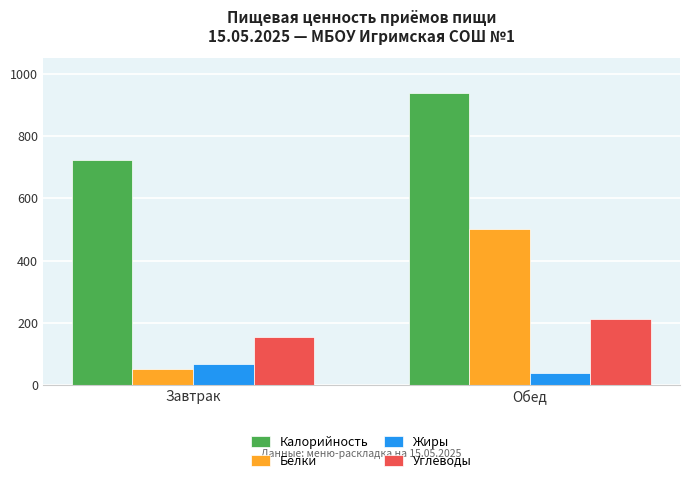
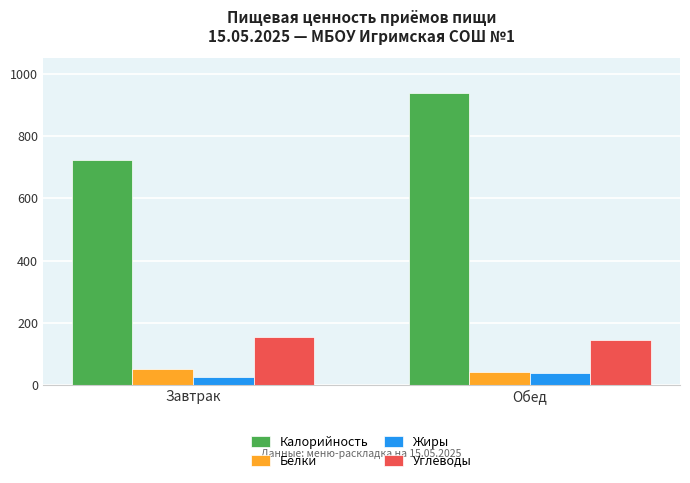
  {
    "Калорийность": {
      "Завтрак": 720,
      "Обед": 940
    },
    "Белки": {
      "Завтрак": 50,
-     "Обед": 500
+     "Обед": 40
    },
    "Жиры": {
-     "Завтрак": 70,
+     "Завтрак": 30,
      "Обед": 40
    },
    "Углеводы": {
      "Завтрак": 150,
-     "Обед": 210
+     "Обед": 140
    }
  }
